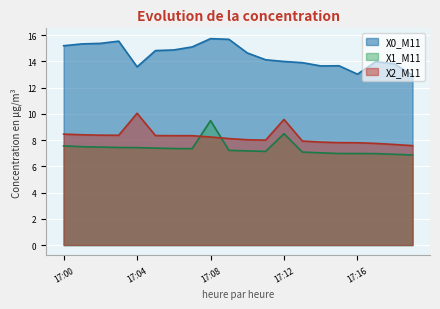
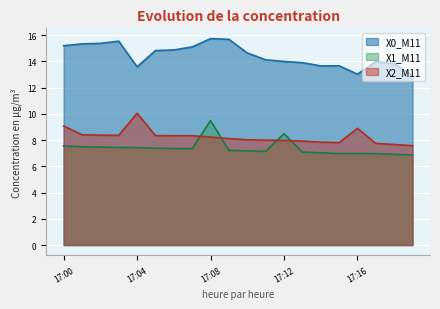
  {
    "X0_M11": {
      "17:00": 15.2,
      "17:04": 13.6,
      "17:08": 15.7,
      "17:12": 14.0,
      "17:16": 13.0
    },
    "X1_M11": {
      "17:00": 7.6,
      "17:04": 7.4,
      "17:08": 9.5,
      "17:12": 8.5,
      "17:16": 7.0
    },
    "X2_M11": {
-     "17:00": 8.5,
+     "17:00": 9.1,
      "17:04": 10.1,
      "17:08": 8.2,
-     "17:12": 9.6,
-     "17:16": 7.8
+     "17:12": 8.0,
+     "17:16": 8.9
    }
  }
